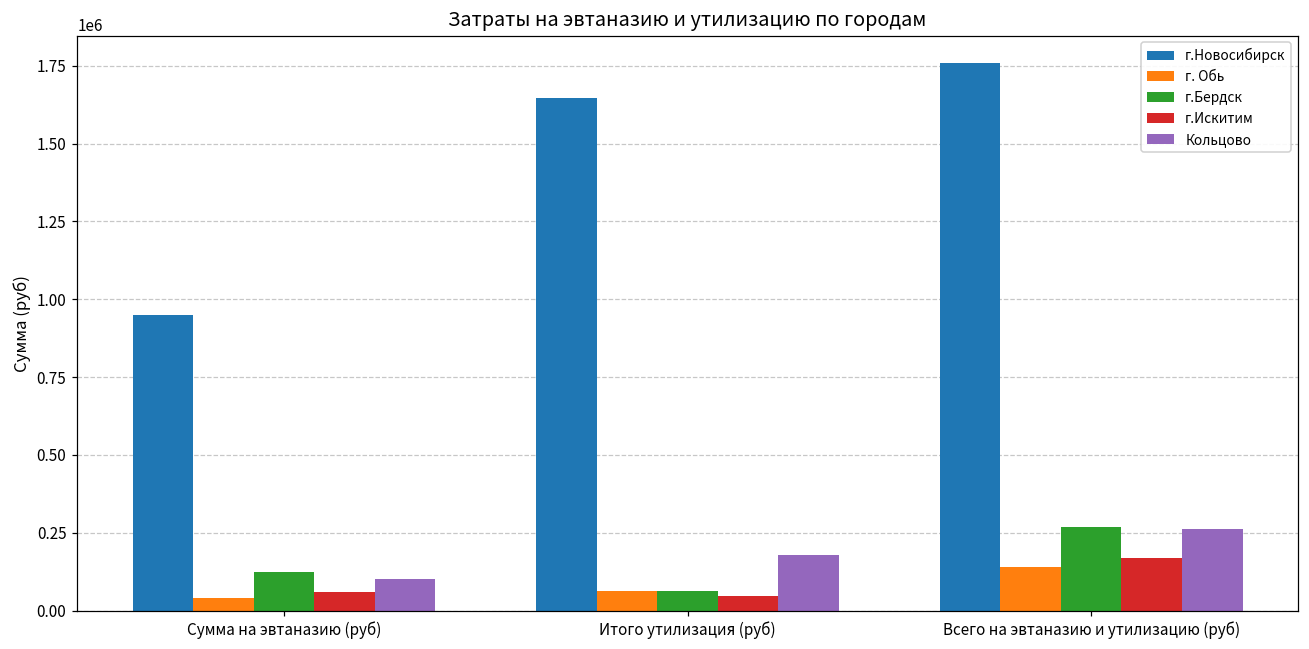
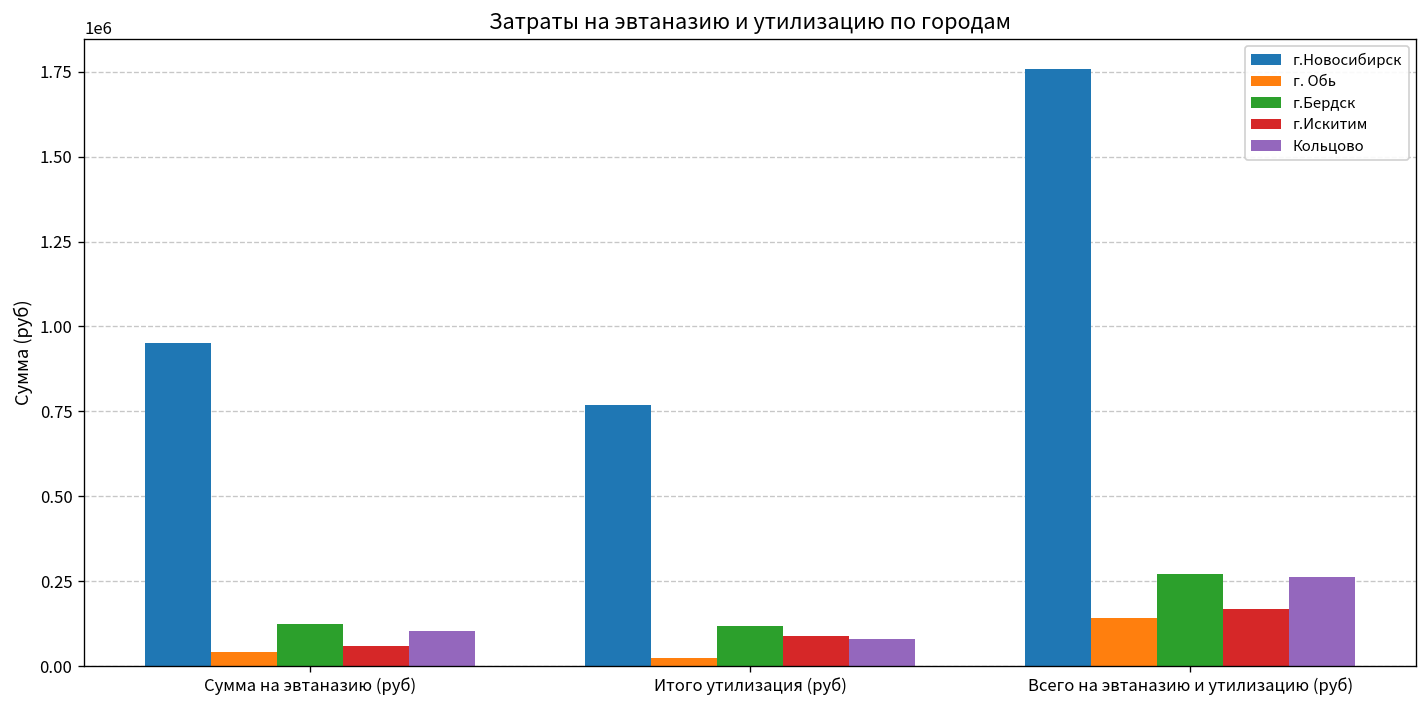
  {
    "г.Новосибирск": {
      "Сумма на эвтаназию (руб)": 950000,
-     "Итого утилизация (руб)": 1650000,
+     "Итого утилизация (руб)": 770000,
      "Всего на эвтаназию и утилизацию (руб)": 1760000
    },
    "г. Обь": {
      "Сумма на эвтаназию (руб)": 40000,
-     "Итого утилизация (руб)": 60000,
+     "Итого утилизация (руб)": 30000,
      "Всего на эвтаназию и утилизацию (руб)": 140000
    },
    "г.Бердск": {
      "Сумма на эвтаназию (руб)": 120000,
-     "Итого утилизация (руб)": 60000,
+     "Итого утилизация (руб)": 120000,
      "Всего на эвтаназию и утилизацию (руб)": 270000
    },
    "г.Искитим": {
      "Сумма на эвтаназию (руб)": 60000,
-     "Итого утилизация (руб)": 50000,
+     "Итого утилизация (руб)": 90000,
      "Всего на эвтаназию и утилизацию (руб)": 170000
    },
    "Кольцово": {
      "Сумма на эвтаназию (руб)": 100000,
-     "Итого утилизация (руб)": 180000,
+     "Итого утилизация (руб)": 80000,
      "Всего на эвтаназию и утилизацию (руб)": 260000
    }
  }
